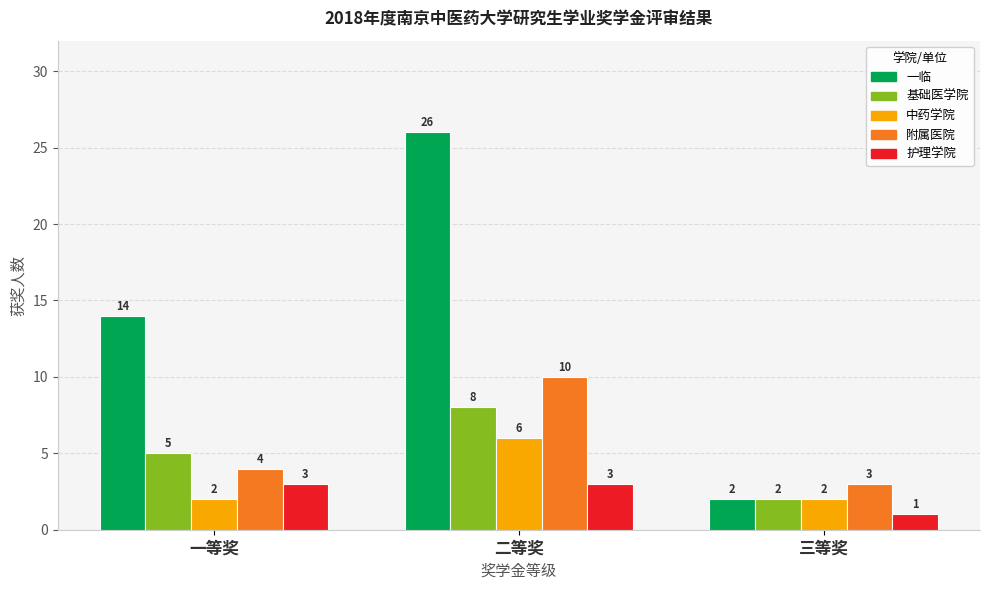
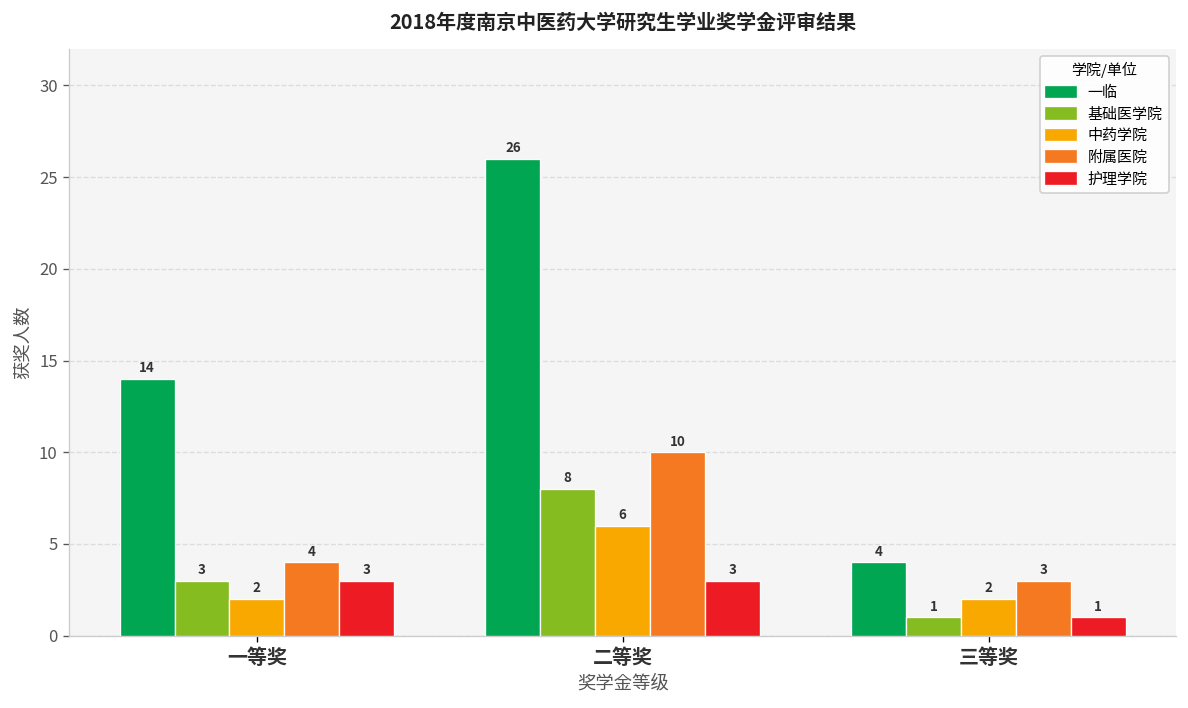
  {
    "一临": {
      "一等奖": 14,
      "二等奖": 26,
-     "三等奖": 2
+     "三等奖": 4
    },
    "基础医学院": {
-     "一等奖": 5,
+     "一等奖": 3,
      "二等奖": 8,
-     "三等奖": 2
+     "三等奖": 1
    },
    "护理学院": {
      "一等奖": 3,
      "二等奖": 3,
      "三等奖": 1
    }
  }
